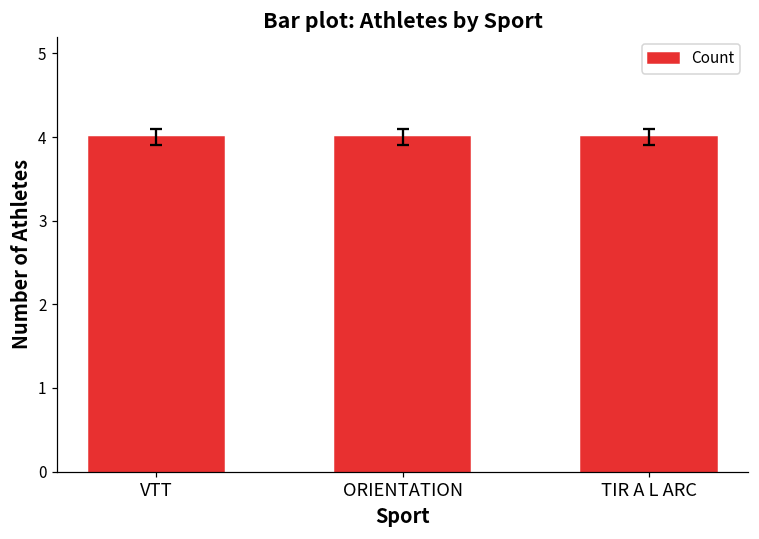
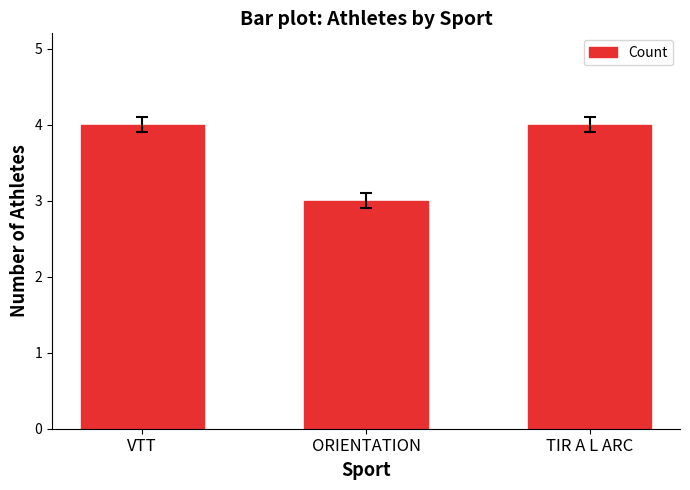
  {
    "Count": {
      "VTT": 4,
-     "ORIENTATION": 4,
+     "ORIENTATION": 3,
      "TIR A L ARC": 4
    }
  }
